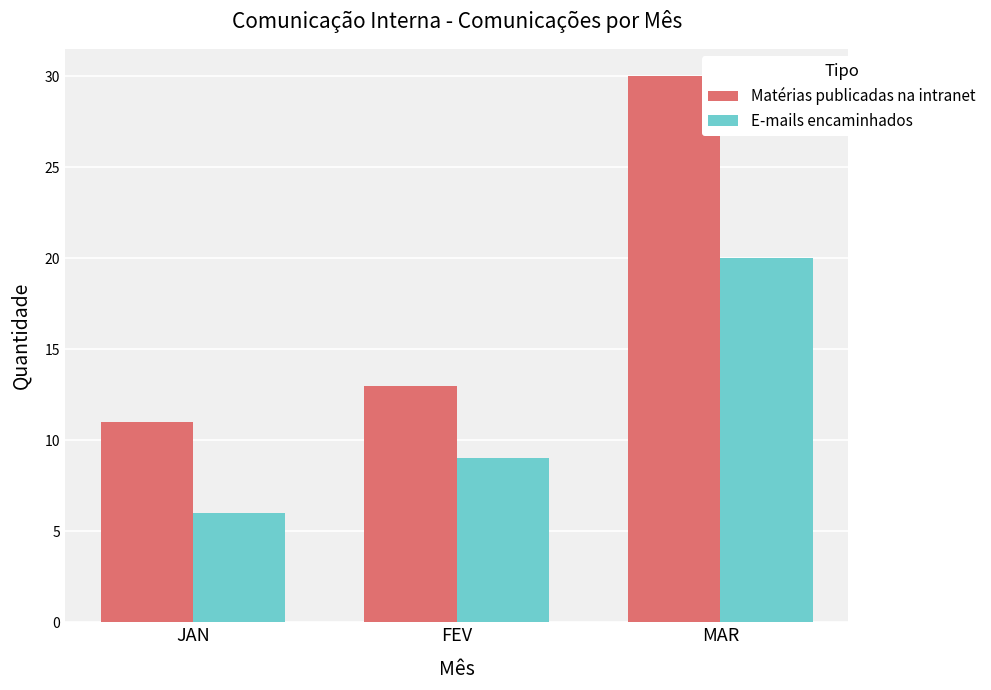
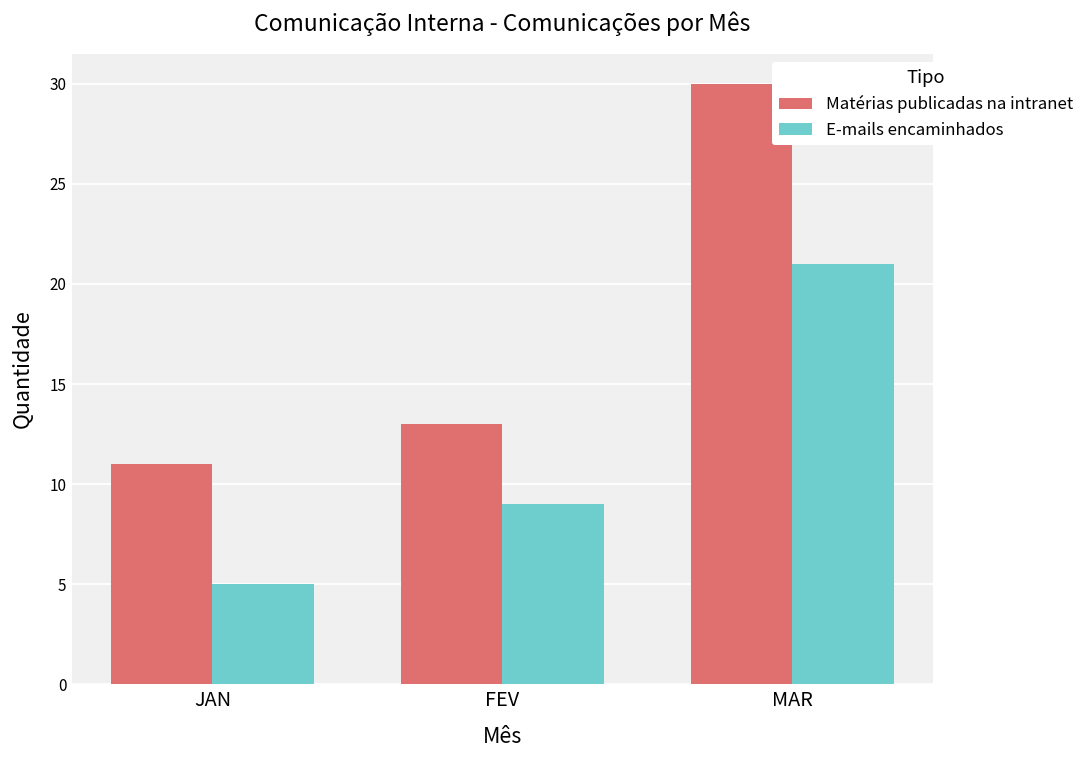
  {
    "Matérias publicadas na intranet": {
      "JAN": 11,
      "FEV": 13,
      "MAR": 30
    },
    "E-mails encaminhados": {
-     "JAN": 6,
+     "JAN": 5,
      "FEV": 9,
-     "MAR": 20
+     "MAR": 21
    }
  }
